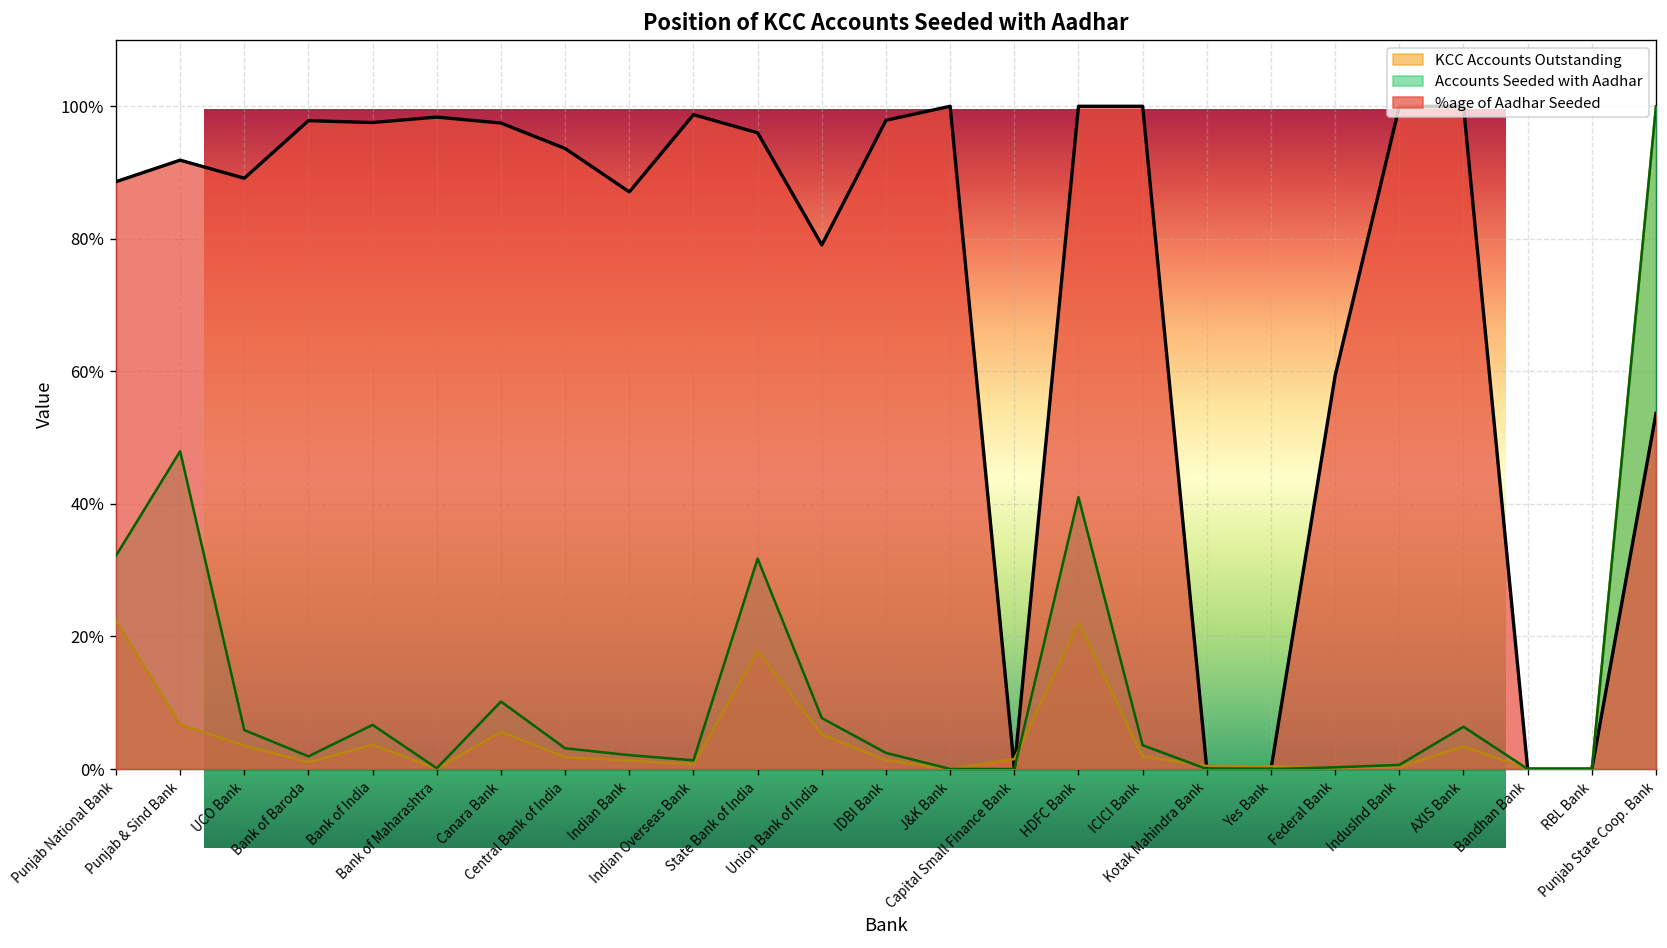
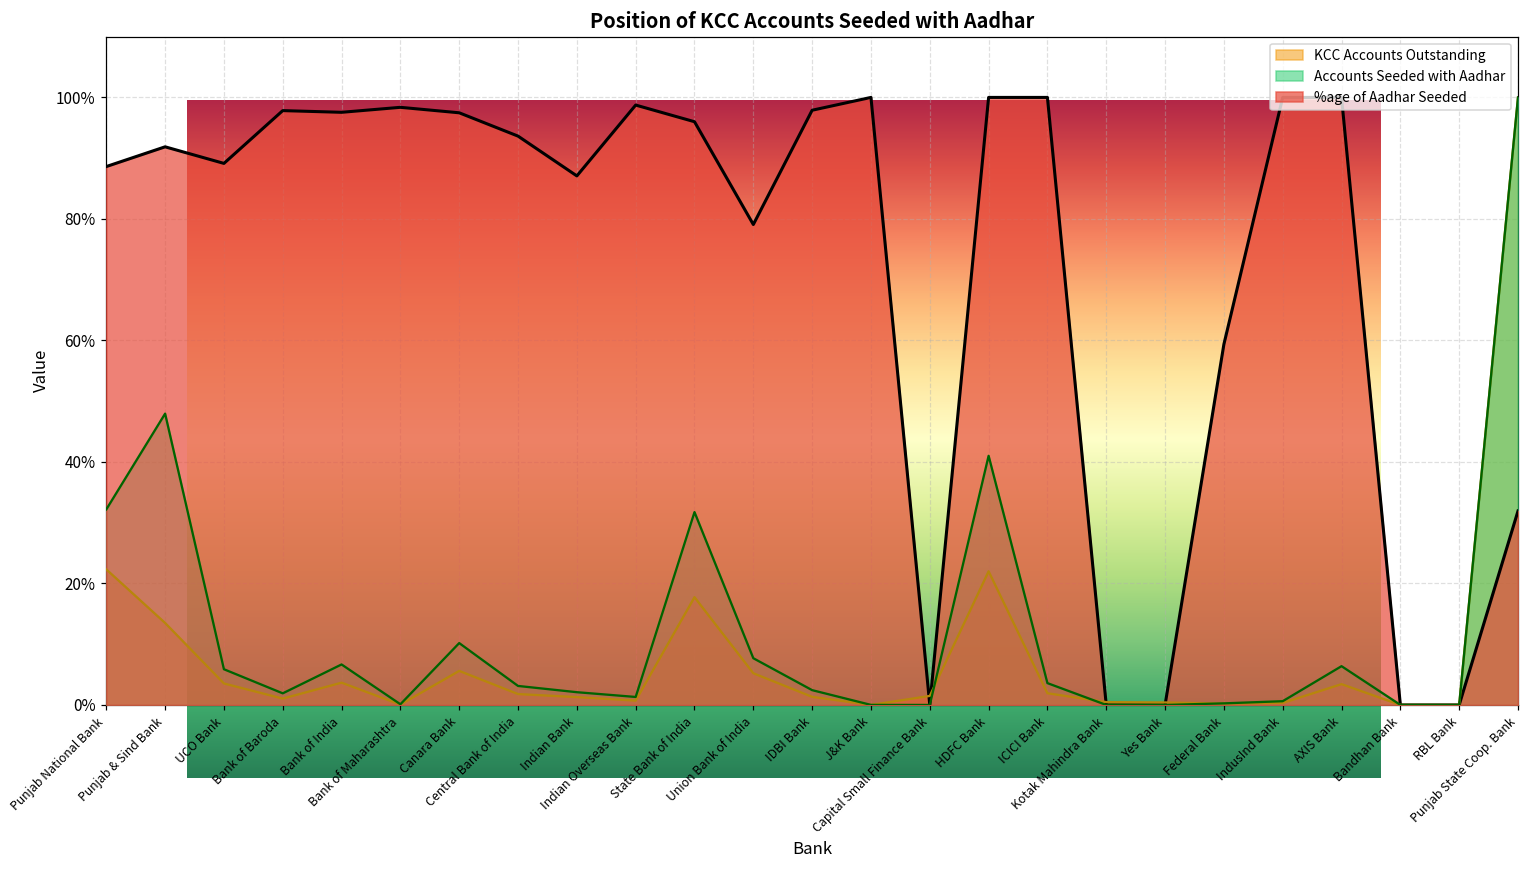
  {
    "Position of KCC Accounts Seeded with Aadhar": {
      "KCC Accounts Outstanding": {
        "Punjab National Bank": "22%",
-       "Punjab & Sind Bank": "7%"
+       "Punjab & Sind Bank": "13%"
      },
      "Accounts Seeded with Aadhar": {
        "Punjab National Bank": "32%",
        "Punjab & Sind Bank": "48%"
      },
      "%age of Aadhar Seeded": {
        "Punjab National Bank": "89%",
        "Punjab & Sind Bank": "92%",
-       "Punjab State Coop. Bank": "54%"
+       "Punjab State Coop. Bank": "32%"
      }
    }
  }
